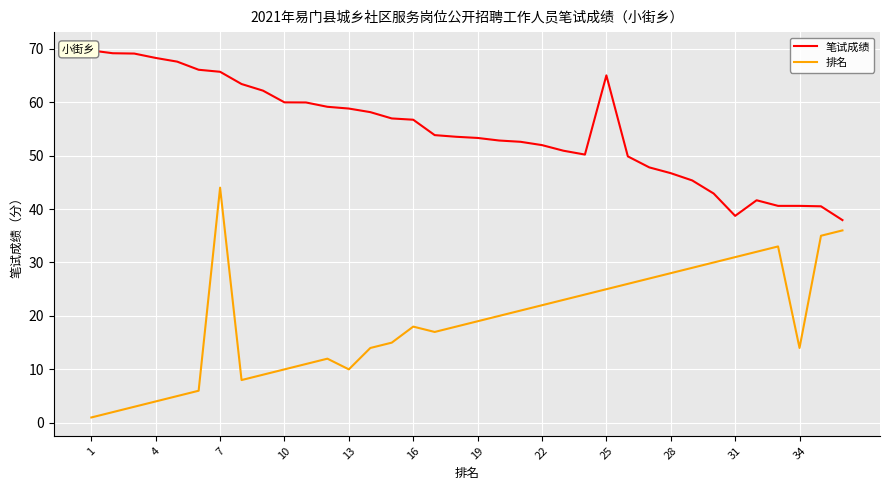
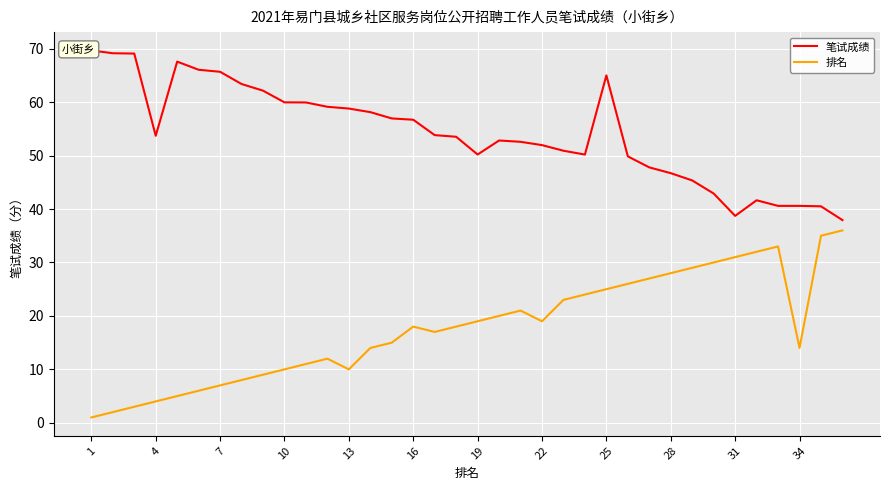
  {
    "笔试成绩": {
-     "4": 68,
+     "4": 54,
      "7": 66,
      "10": 60,
      "13": 59,
      "16": 57,
-     "19": 53,
+     "19": 50,
      "22": 52,
      "25": 65,
      "28": 47,
      "31": 39,
      "34": 41
    },
    "排名": {
      "1": 1,
      "4": 4,
-     "7": 44,
+     "7": 7,
      "10": 10,
      "13": 10,
      "16": 18,
      "19": 19,
-     "22": 22,
+     "22": 19,
      "25": 25,
      "28": 28,
      "31": 31,
      "34": 14
    }
  }
